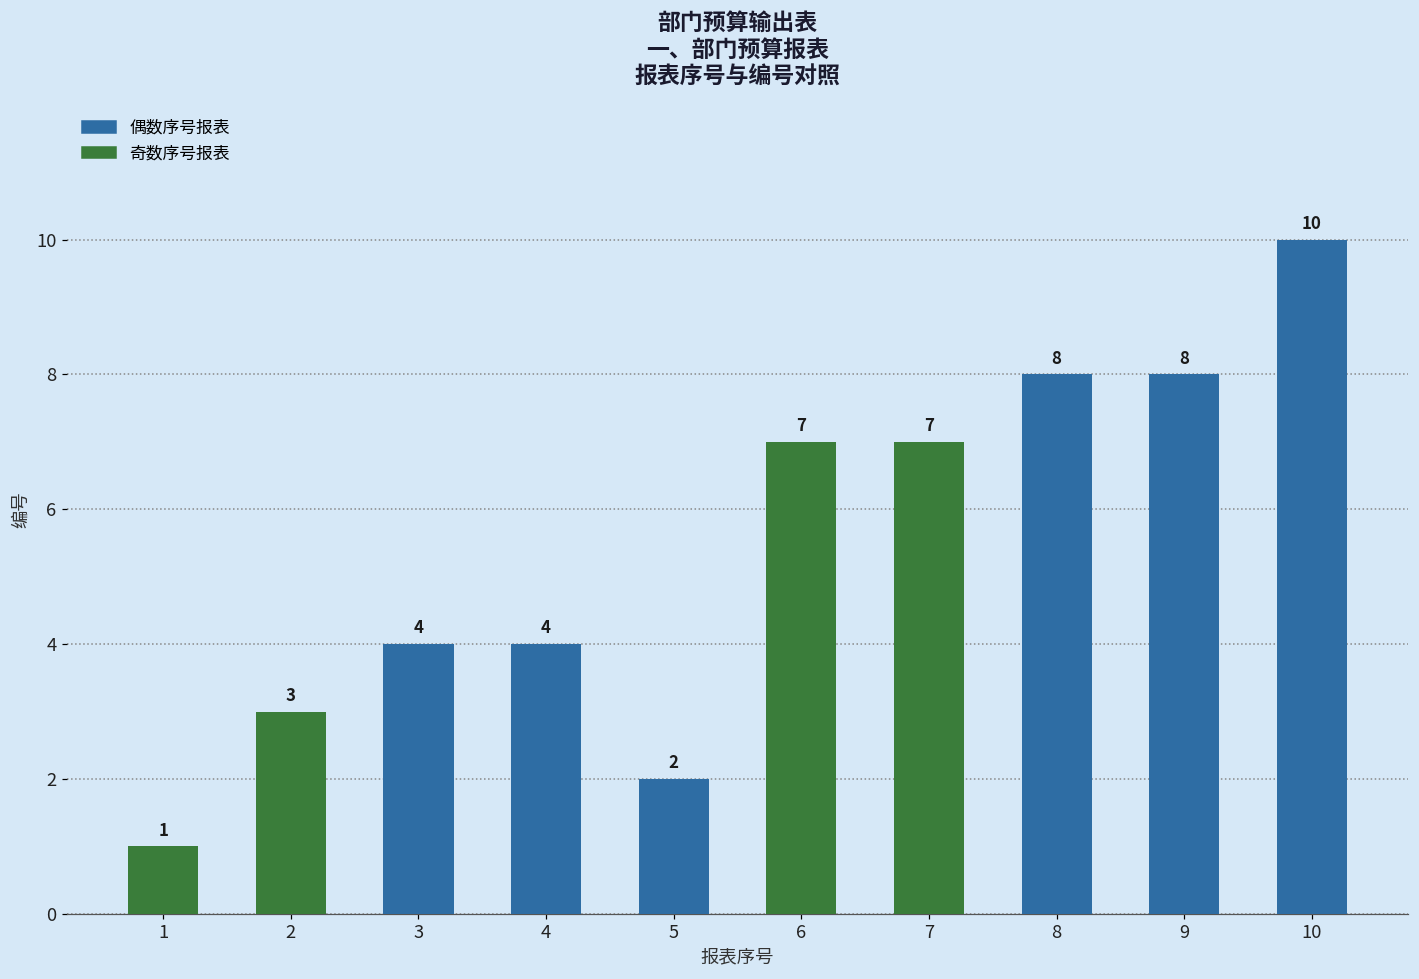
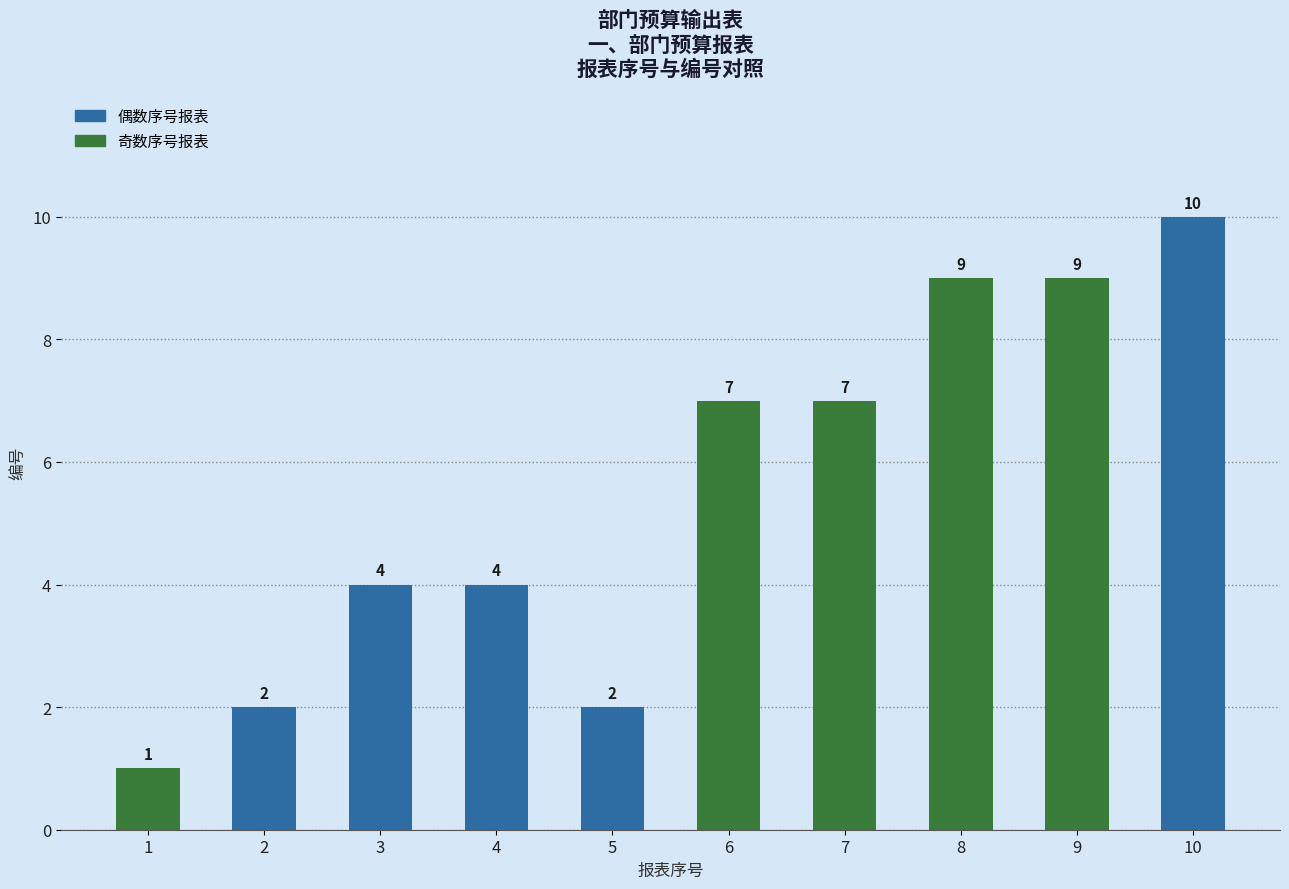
  {
    "1": 1,
-   "2": 3,
+   "2": 2,
    "3": 4,
    "4": 4,
    "5": 2,
    "6": 7,
    "7": 7,
-   "8": 8,
-   "9": 8,
+   "8": 9,
+   "9": 9,
    "10": 10
  }
